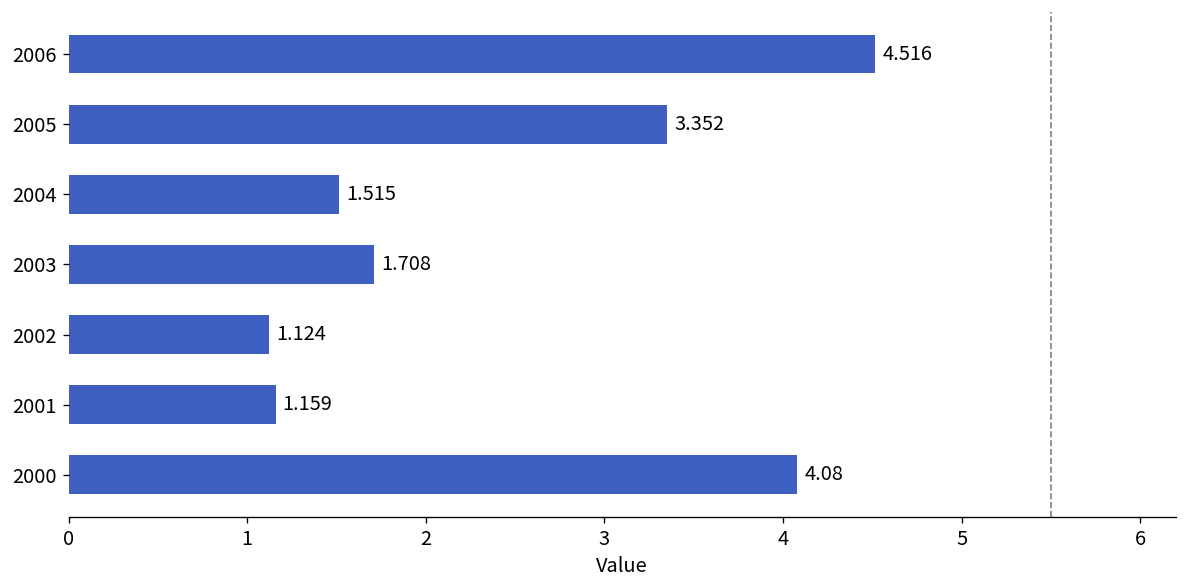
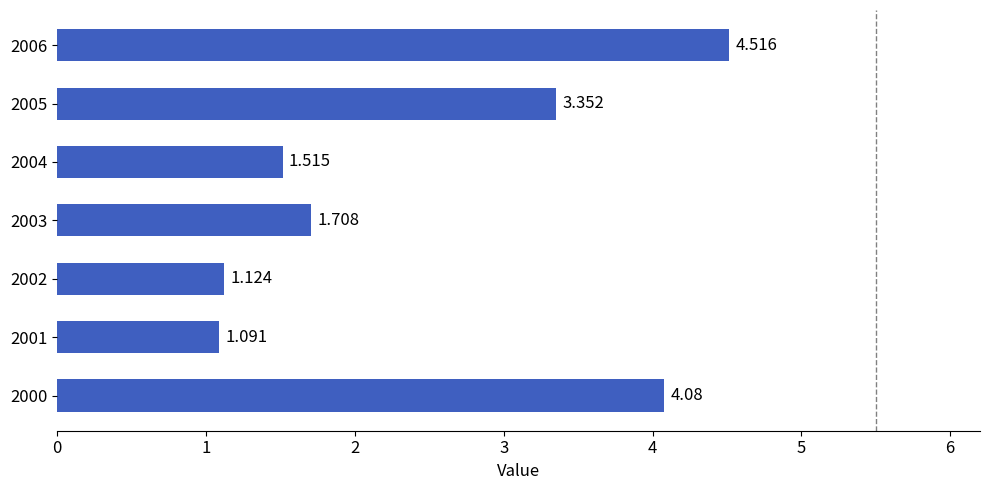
  {
    "2006": 4.516,
    "2005": 3.352,
    "2004": 1.515,
    "2003": 1.708,
    "2002": 1.124,
-   "2001": 1.159,
+   "2001": 1.091,
    "2000": 4.08
  }
